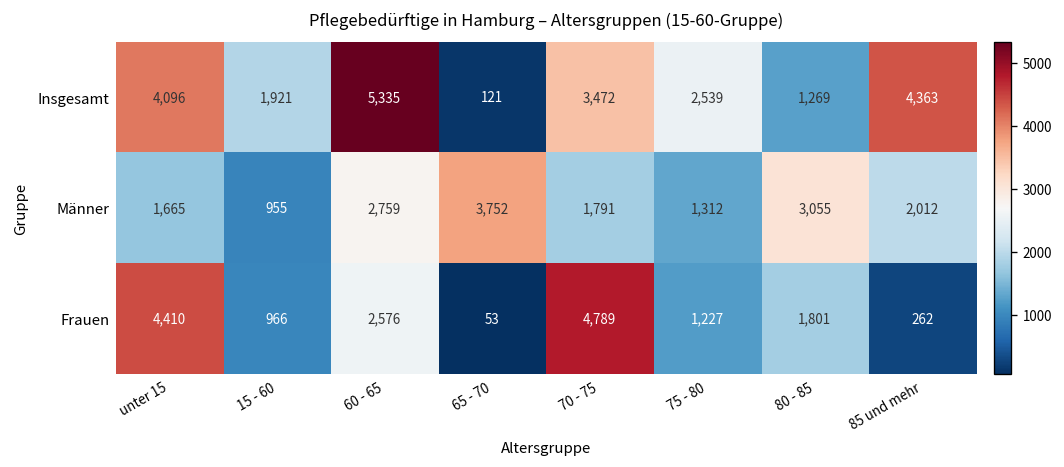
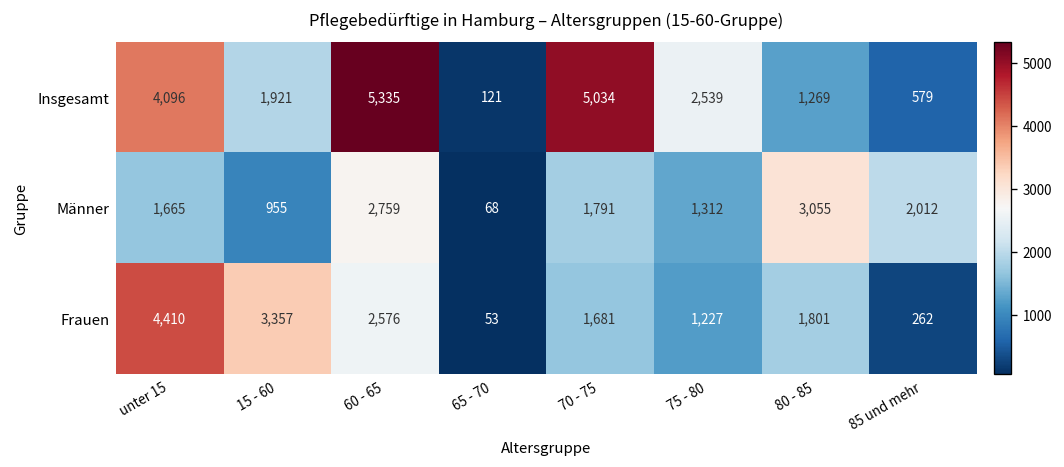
  {
    "Insgesamt": {
      "unter 15": "4,096",
      "15 - 60": "1,921",
      "60 - 65": "5,335",
      "65 - 70": "121",
-     "70 - 75": "3,472",
+     "70 - 75": "5,034",
      "75 - 80": "2,539",
      "80 - 85": "1,269",
-     "85 und mehr": "4,363"
+     "85 und mehr": "579"
    },
    "Männer": {
      "unter 15": "1,665",
      "15 - 60": "955",
      "60 - 65": "2,759",
-     "65 - 70": "3,752",
+     "65 - 70": "68",
      "70 - 75": "1,791",
      "75 - 80": "1,312",
      "80 - 85": "3,055",
      "85 und mehr": "2,012"
    },
    "Frauen": {
      "unter 15": "4,410",
-     "15 - 60": "966",
+     "15 - 60": "3,357",
      "60 - 65": "2,576",
      "65 - 70": "53",
-     "70 - 75": "4,789",
+     "70 - 75": "1,681",
      "75 - 80": "1,227",
      "80 - 85": "1,801",
      "85 und mehr": "262"
    }
  }
